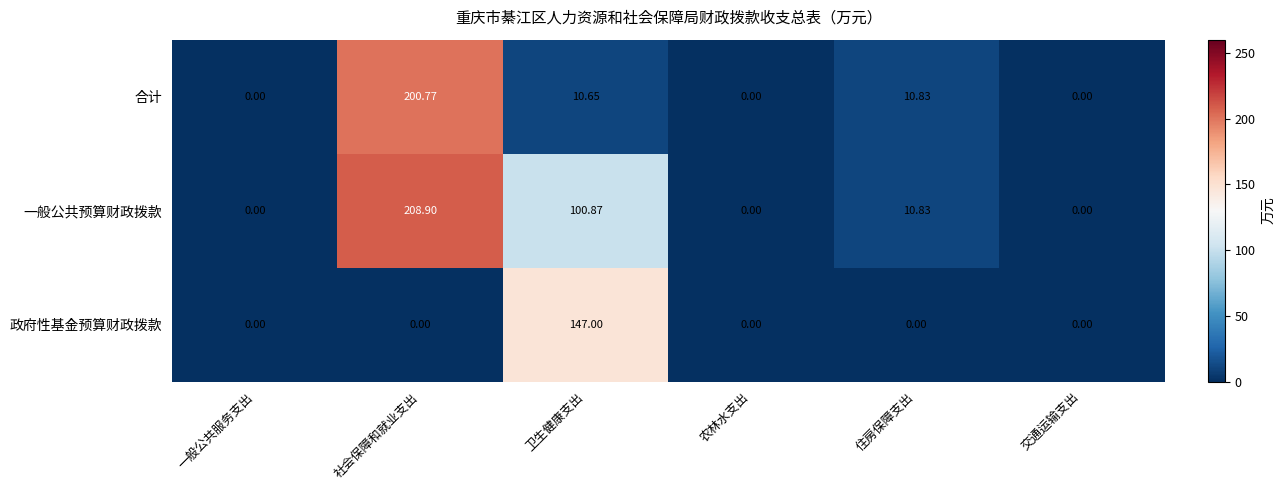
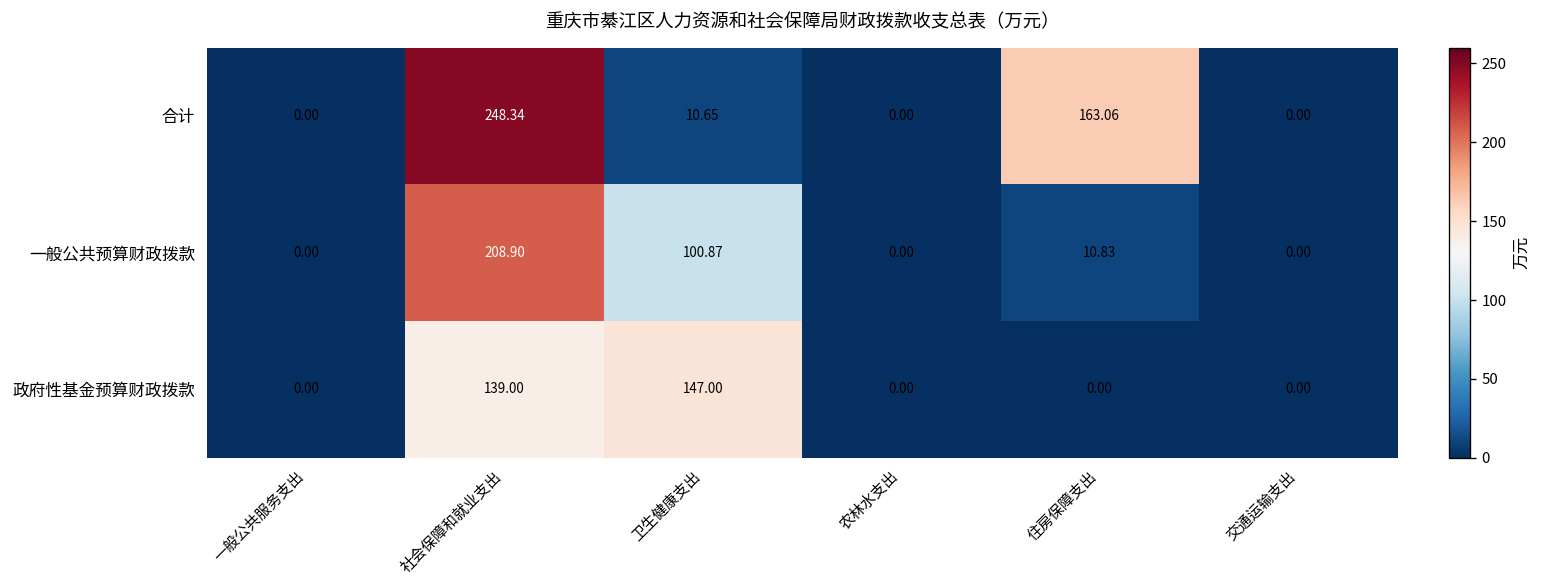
  {
    "合计": {
      "一般公共服务支出": 0.00,
-     "社会保障和就业支出": 200.77,
+     "社会保障和就业支出": 248.34,
      "卫生健康支出": 10.65,
      "农林水支出": 0.00,
-     "住房保障支出": 10.83,
+     "住房保障支出": 163.06,
      "交通运输支出": 0.00
    },
    "一般公共预算财政拨款": {
      "一般公共服务支出": 0.00,
      "社会保障和就业支出": 208.90,
      "卫生健康支出": 100.87,
      "农林水支出": 0.00,
      "住房保障支出": 10.83,
      "交通运输支出": 0.00
    },
    "政府性基金预算财政拨款": {
      "一般公共服务支出": 0.00,
-     "社会保障和就业支出": 0.00,
+     "社会保障和就业支出": 139.00,
      "卫生健康支出": 147.00,
      "农林水支出": 0.00,
      "住房保障支出": 0.00,
      "交通运输支出": 0.00
    }
  }
